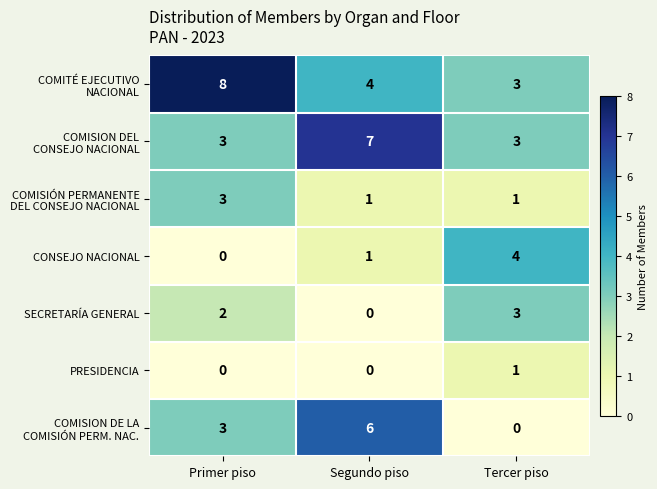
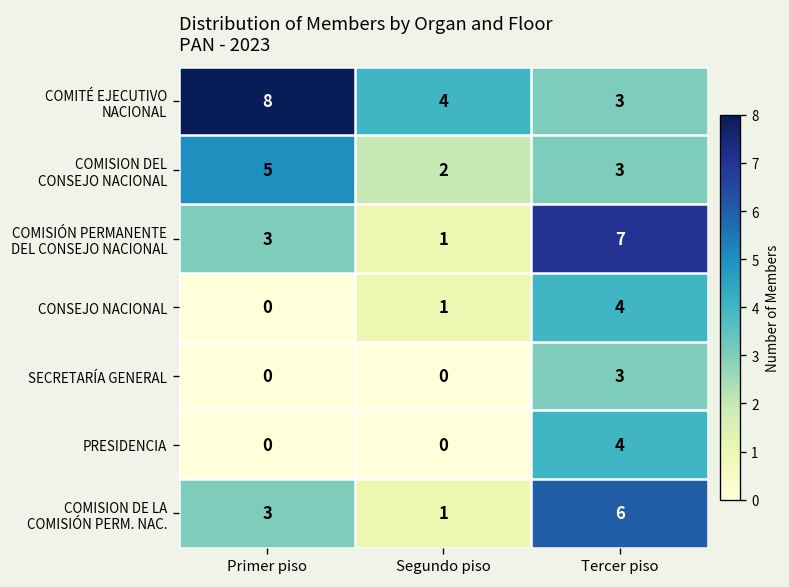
  {
    "COMITÉ EJECUTIVO NACIONAL": {
      "Primer piso": 8,
      "Segundo piso": 4,
      "Tercer piso": 3
    },
    "COMISION DEL CONSEJO NACIONAL": {
-     "Primer piso": 3,
-     "Segundo piso": 7,
+     "Primer piso": 5,
+     "Segundo piso": 2,
      "Tercer piso": 3
    },
    "COMISIÓN PERMANENTE DEL CONSEJO NACIONAL": {
      "Primer piso": 3,
      "Segundo piso": 1,
-     "Tercer piso": 1
+     "Tercer piso": 7
    },
    "CONSEJO NACIONAL": {
      "Primer piso": 0,
      "Segundo piso": 1,
      "Tercer piso": 4
    },
    "SECRETARÍA GENERAL": {
-     "Primer piso": 2,
+     "Primer piso": 0,
      "Segundo piso": 0,
      "Tercer piso": 3
    },
    "PRESIDENCIA": {
      "Primer piso": 0,
      "Segundo piso": 0,
-     "Tercer piso": 1
+     "Tercer piso": 4
    },
    "COMISION DE LA COMISIÓN PERM. NAC.": {
      "Primer piso": 3,
-     "Segundo piso": 6,
-     "Tercer piso": 0
+     "Segundo piso": 1,
+     "Tercer piso": 6
    }
  }
